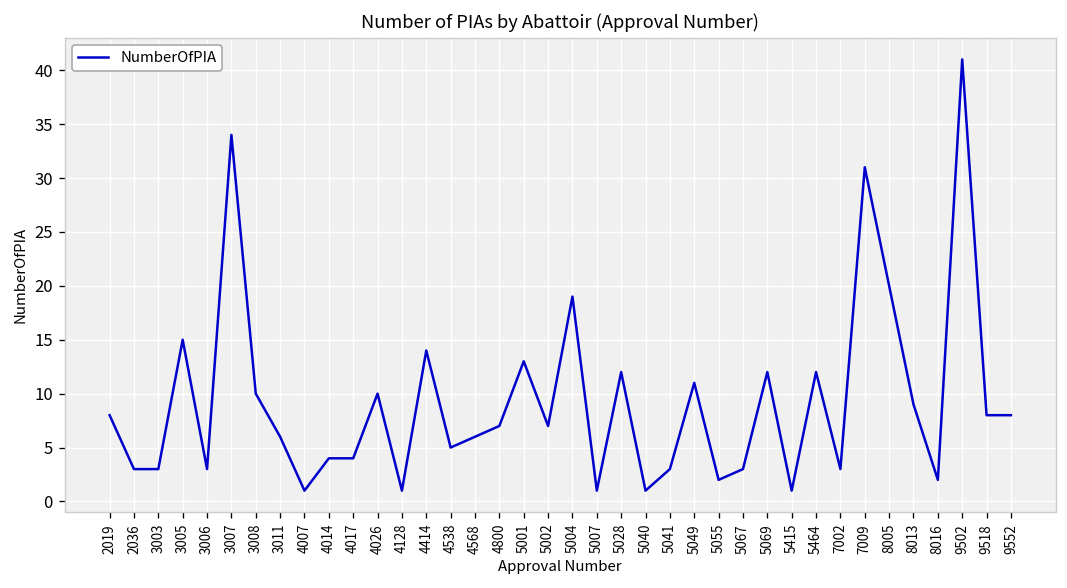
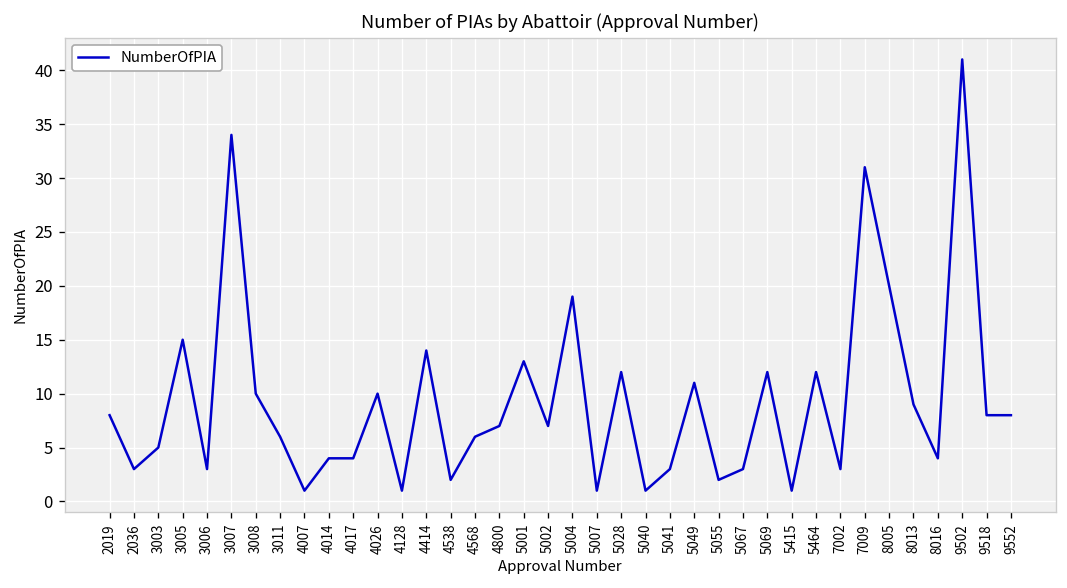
  {
    "2019": 8,
    "2036": 3,
-   "3003": 3,
+   "3003": 5,
    "3005": 15,
    "3006": 3,
    "3007": 34,
    "3008": 10,
    "3011": 6,
    "4007": 1,
    "4014": 4,
    "4017": 4,
    "4026": 10,
    "4128": 1,
    "4414": 14,
-   "4538": 5,
+   "4538": 2,
    "4568": 6,
    "4800": 7,
    "5001": 13,
    "5002": 7,
    "5004": 19,
    "5007": 1,
    "5028": 12,
    "5040": 1,
    "5041": 3,
    "5049": 11,
    "5055": 2,
    "5067": 3,
    "5069": 12,
    "5415": 1,
    "5464": 12,
    "7002": 3,
    "7009": 31,
    "8005": 20,
    "8013": 9,
-   "8016": 2,
+   "8016": 4,
    "9502": 41,
    "9518": 8,
    "9552": 8
  }
